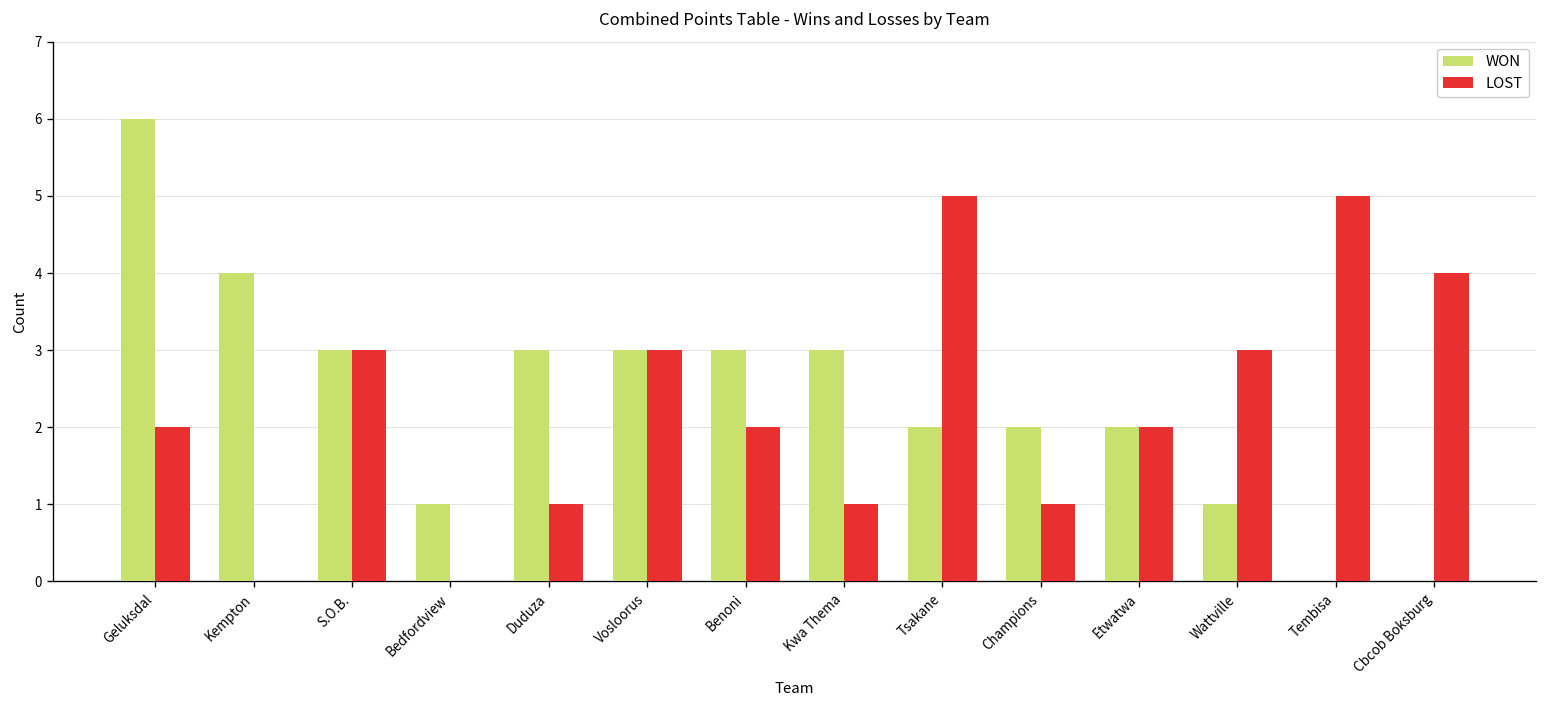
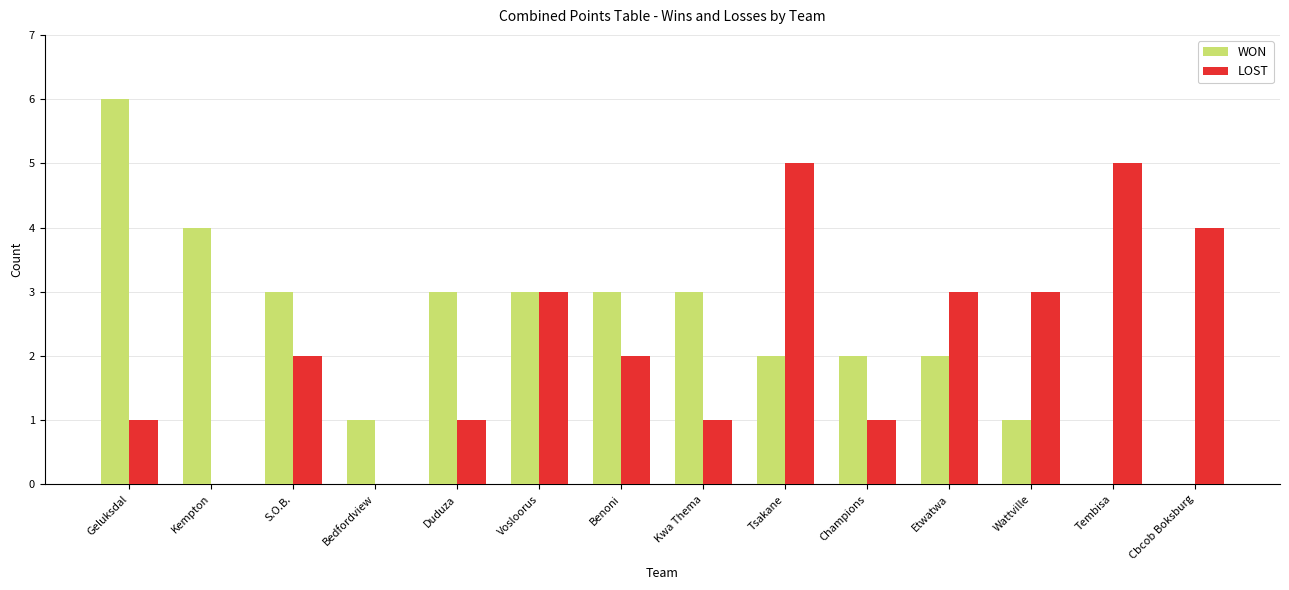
  {
    "WON": {
      "Geluksdal": 6,
      "Kempton": 4,
      "S.O.B.": 3,
      "Bedfordview": 1,
      "Duduza": 3,
      "Vosloorus": 3,
      "Benoni": 3,
      "Kwa Thema": 3,
      "Tsakane": 2,
      "Champions": 2,
      "Etwatwa": 2,
      "Wattville": 1,
      "Tembisa": 0,
      "Cbcob Boksburg": 0
    },
    "LOST": {
-     "Geluksdal": 2,
+     "Geluksdal": 1,
      "Kempton": 0,
-     "S.O.B.": 3,
+     "S.O.B.": 2,
      "Bedfordview": 0,
      "Duduza": 1,
      "Vosloorus": 3,
      "Benoni": 2,
      "Kwa Thema": 1,
      "Tsakane": 5,
      "Champions": 1,
-     "Etwatwa": 2,
+     "Etwatwa": 3,
      "Wattville": 3,
      "Tembisa": 5,
      "Cbcob Boksburg": 4
    }
  }
